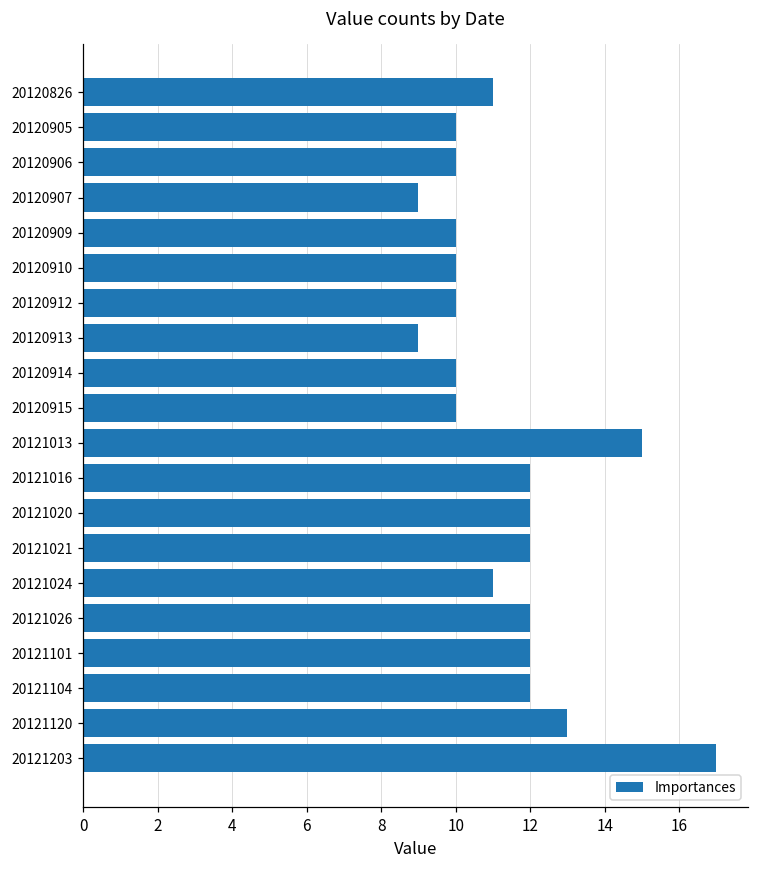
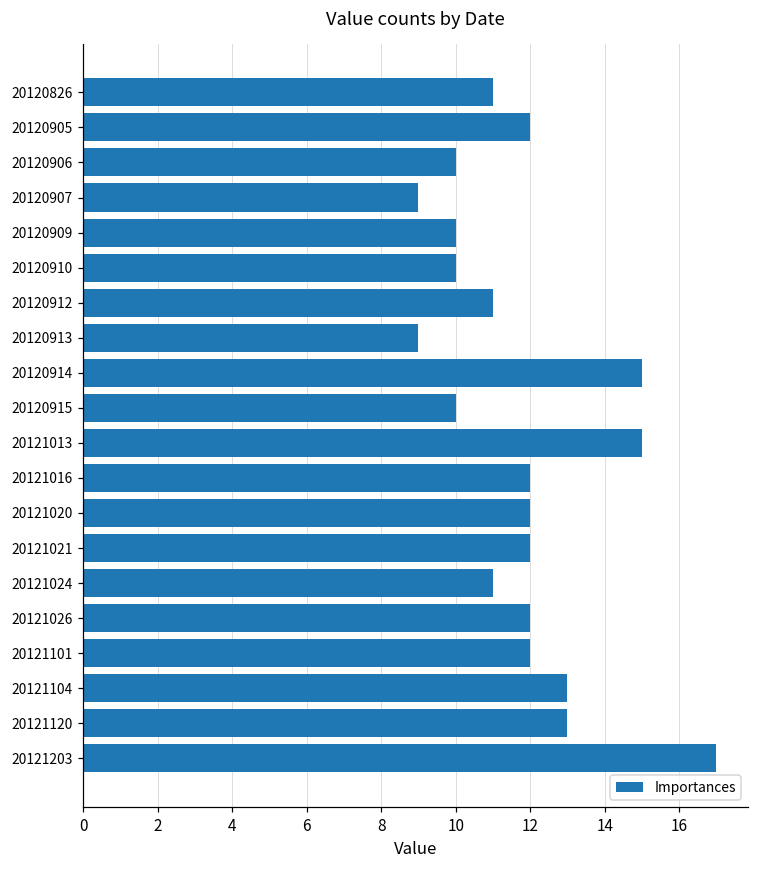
  {
    "20120826": 11,
-   "20120905": 10,
+   "20120905": 12,
    "20120906": 10,
    "20120907": 9,
    "20120909": 10,
    "20120910": 10,
-   "20120912": 10,
+   "20120912": 11,
    "20120913": 9,
-   "20120914": 10,
+   "20120914": 15,
    "20120915": 10,
    "20121013": 15,
    "20121016": 12,
    "20121020": 12,
    "20121021": 12,
    "20121024": 11,
    "20121026": 12,
    "20121101": 12,
-   "20121104": 12,
+   "20121104": 13,
    "20121120": 13,
    "20121203": 17
  }
